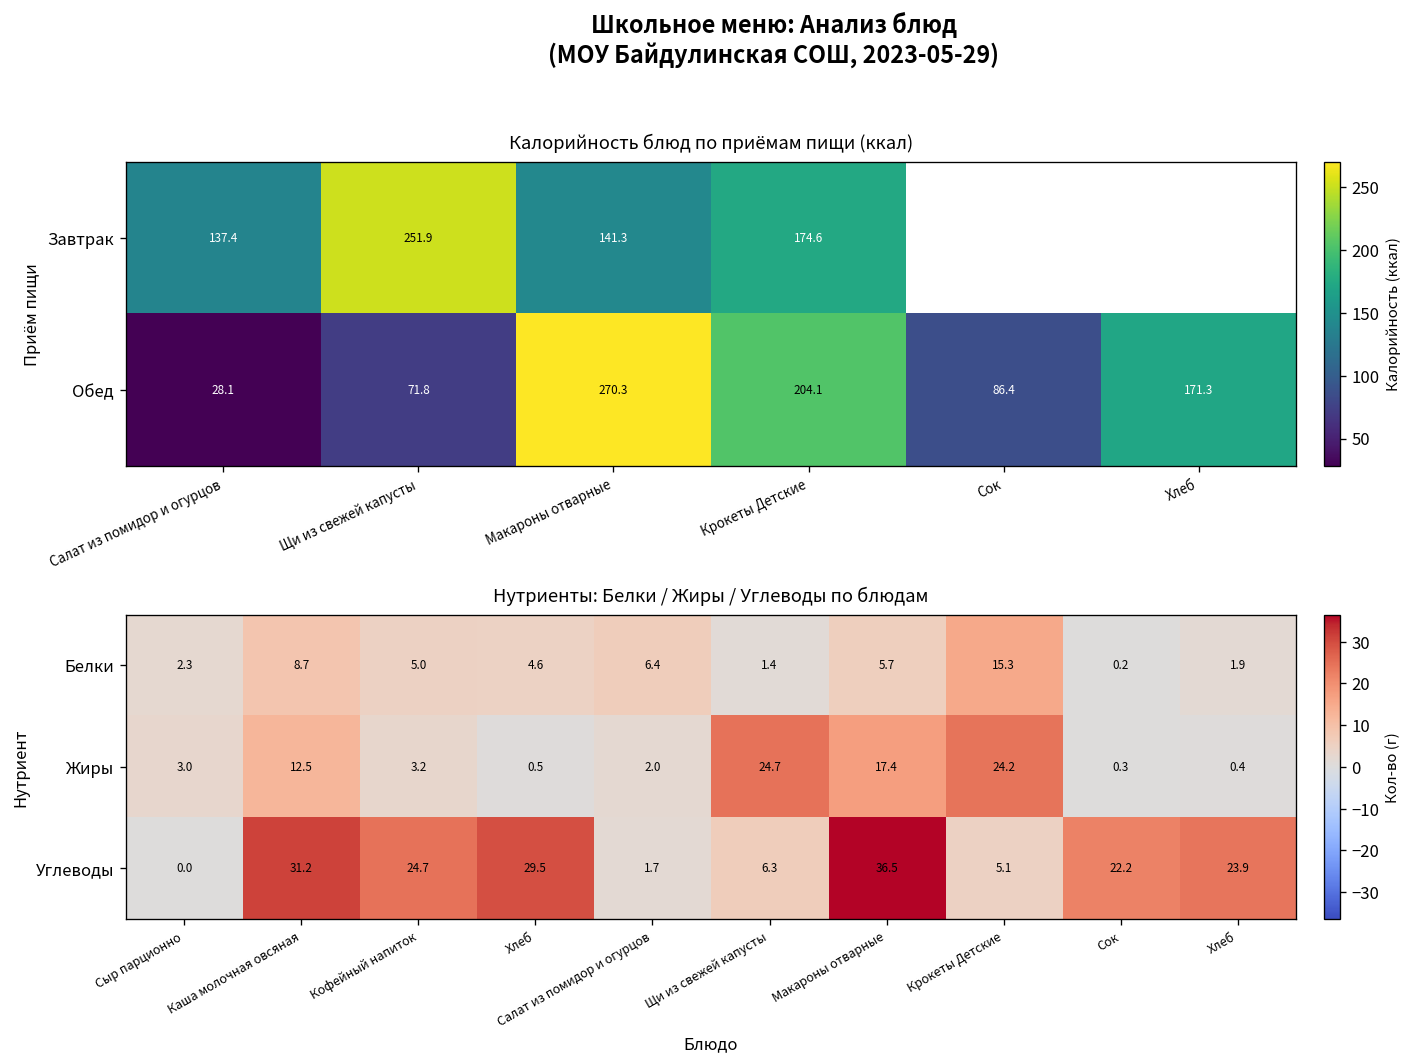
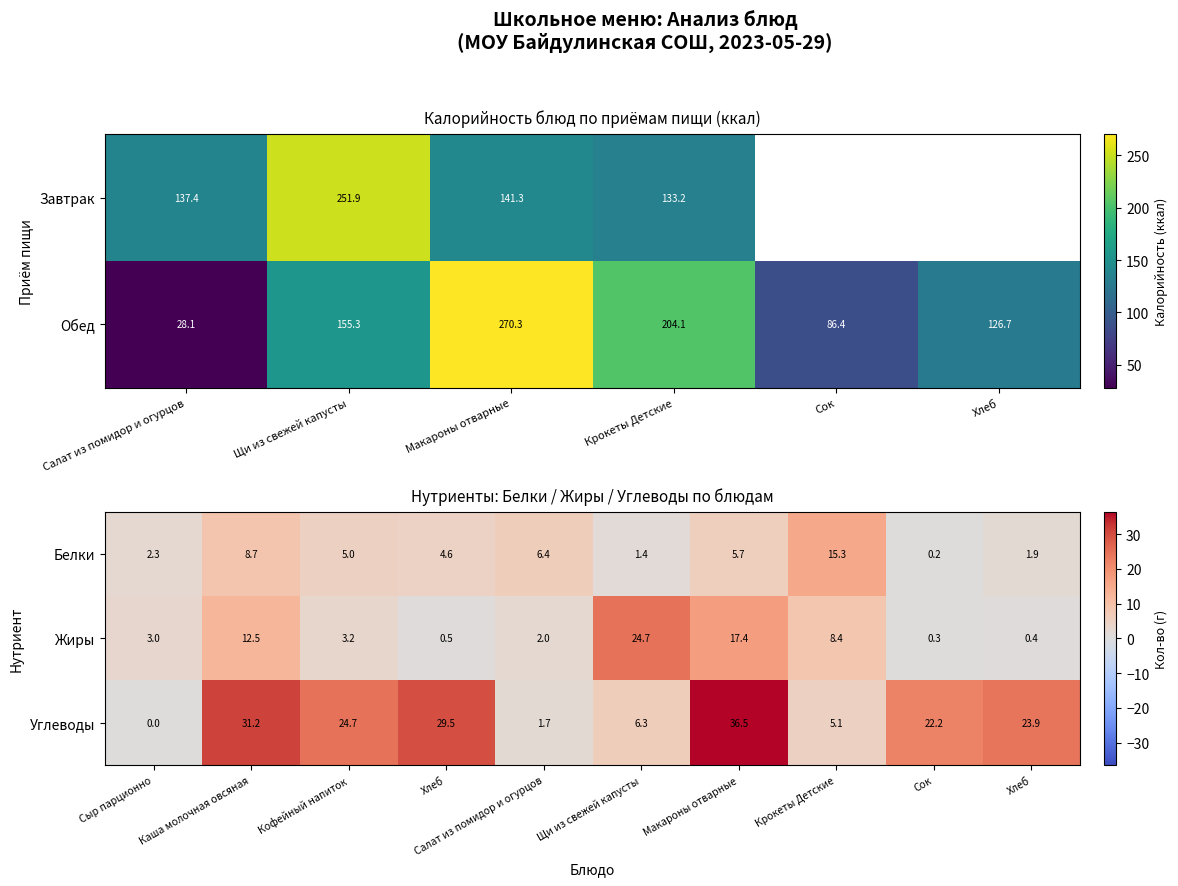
  {
    "Калорийность блюд по приёмам пищи (ккал)": {
      "Завтрак": {
        "Салат из помидор и огурцов": 137.4,
        "Щи из свежей капусты": 251.9,
        "Макароны отварные": 141.3,
-       "Крокеты Детские": 174.6
+       "Крокеты Детские": 133.2
      },
      "Обед": {
        "Салат из помидор и огурцов": 28.1,
-       "Щи из свежей капусты": 71.8,
+       "Щи из свежей капусты": 155.3,
        "Макароны отварные": 270.3,
        "Крокеты Детские": 204.1,
        "Сок": 86.4,
-       "Хлеб": 171.3
+       "Хлеб": 126.7
      }
    },
    "Нутриенты: Белки / Жиры / Углеводы по блюдам": {
      "Белки": {
        "Сыр парционно": 2.3,
        "Каша молочная овсяная": 8.7,
        "Кофейный напиток": 5.0,
        "Салат из помидор и огурцов": 6.4,
        "Щи из свежей капусты": 1.4,
        "Макароны отварные": 5.7,
        "Крокеты Детские": 15.3,
        "Сок": 0.2
      },
      "Жиры": {
        "Сыр парционно": 3.0,
        "Каша молочная овсяная": 12.5,
        "Кофейный напиток": 3.2,
        "Салат из помидор и огурцов": 2.0,
        "Щи из свежей капусты": 24.7,
        "Макароны отварные": 17.4,
-       "Крокеты Детские": 24.2,
+       "Крокеты Детские": 8.4,
        "Сок": 0.3
      },
      "Углеводы": {
        "Сыр парционно": 0.0,
        "Каша молочная овсяная": 31.2,
        "Кофейный напиток": 24.7,
        "Салат из помидор и огурцов": 1.7,
        "Щи из свежей капусты": 6.3,
        "Макароны отварные": 36.5,
        "Крокеты Детские": 5.1,
        "Сок": 22.2
      }
    }
  }
